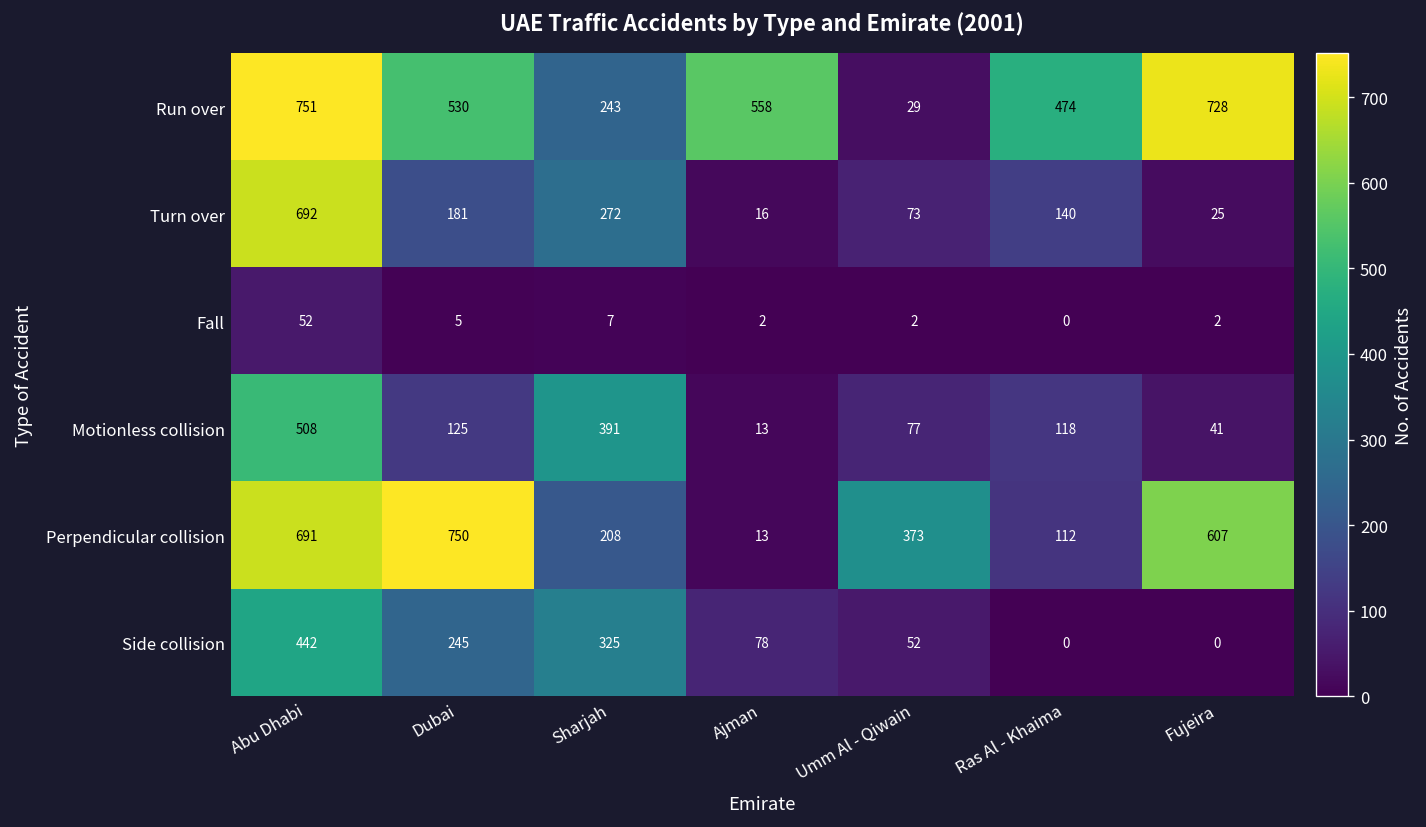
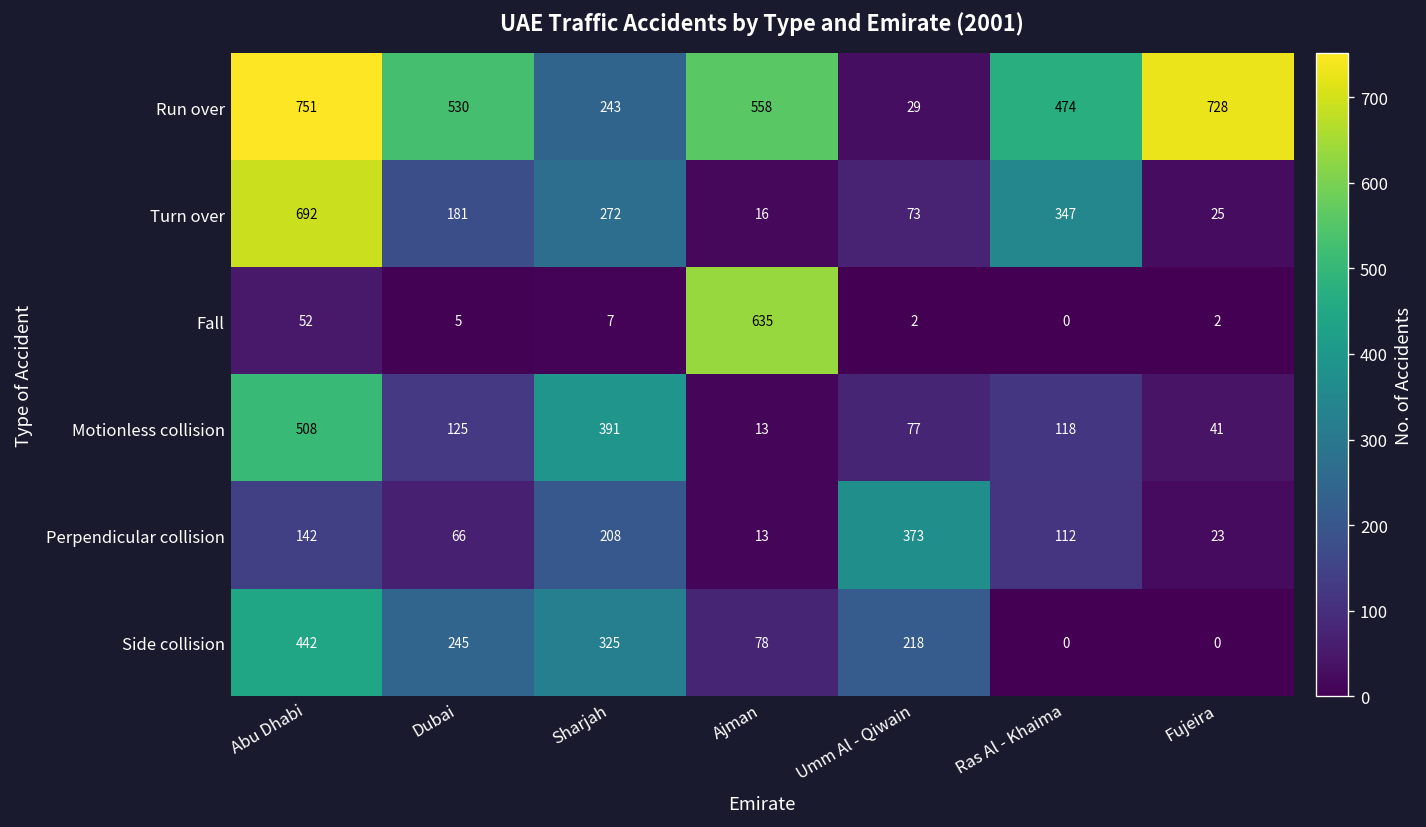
  {
    "Run over": {
      "Abu Dhabi": 751,
      "Dubai": 530,
      "Sharjah": 243,
      "Ajman": 558,
      "Umm Al - Qiwain": 29,
      "Ras Al - Khaima": 474,
      "Fujeira": 728
    },
    "Turn over": {
      "Abu Dhabi": 692,
      "Dubai": 181,
      "Sharjah": 272,
      "Ajman": 16,
      "Umm Al - Qiwain": 73,
-     "Ras Al - Khaima": 140,
+     "Ras Al - Khaima": 347,
      "Fujeira": 25
    },
    "Fall": {
      "Abu Dhabi": 52,
      "Dubai": 5,
      "Sharjah": 7,
-     "Ajman": 2,
+     "Ajman": 635,
      "Umm Al - Qiwain": 2,
      "Ras Al - Khaima": 0,
      "Fujeira": 2
    },
    "Motionless collision": {
      "Abu Dhabi": 508,
      "Dubai": 125,
      "Sharjah": 391,
      "Ajman": 13,
      "Umm Al - Qiwain": 77,
      "Ras Al - Khaima": 118,
      "Fujeira": 41
    },
    "Perpendicular collision": {
-     "Abu Dhabi": 691,
-     "Dubai": 750,
+     "Abu Dhabi": 142,
+     "Dubai": 66,
      "Sharjah": 208,
      "Ajman": 13,
      "Umm Al - Qiwain": 373,
      "Ras Al - Khaima": 112,
-     "Fujeira": 607
+     "Fujeira": 23
    },
    "Side collision": {
      "Abu Dhabi": 442,
      "Dubai": 245,
      "Sharjah": 325,
      "Ajman": 78,
-     "Umm Al - Qiwain": 52,
+     "Umm Al - Qiwain": 218,
      "Ras Al - Khaima": 0,
      "Fujeira": 0
    }
  }
